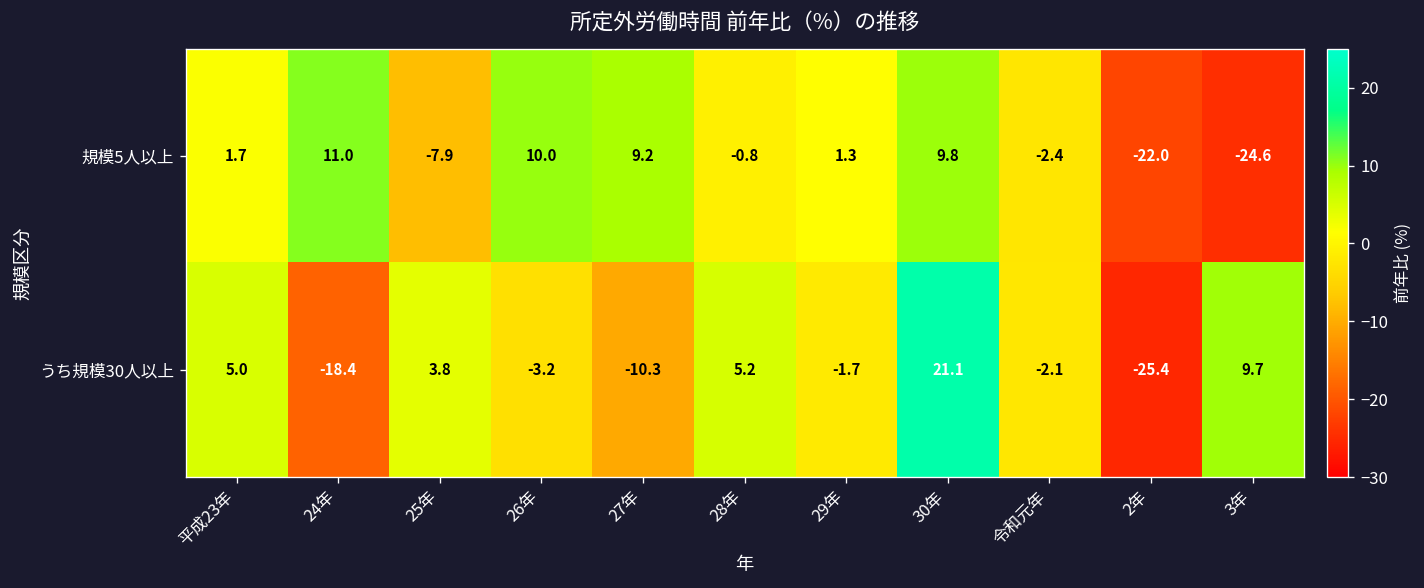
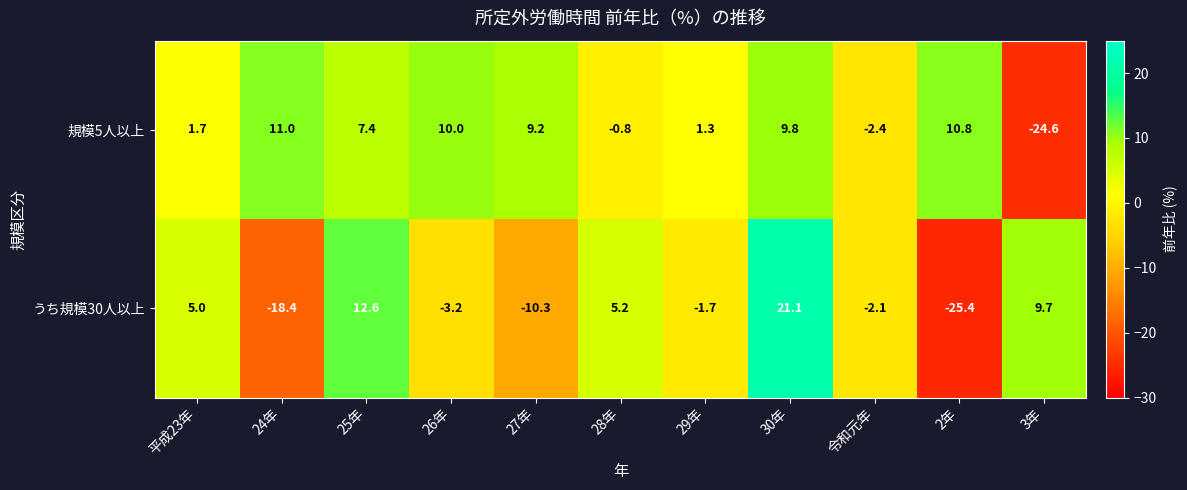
  {
    "規模5人以上": {
      "平成23年": 1.7,
      "24年": 11.0,
-     "25年": -7.9,
+     "25年": 7.4,
      "26年": 10.0,
      "27年": 9.2,
      "28年": -0.8,
      "29年": 1.3,
      "30年": 9.8,
      "令和元年": -2.4,
-     "2年": -22.0,
+     "2年": 10.8,
      "3年": -24.6
    },
    "うち規模30人以上": {
      "平成23年": 5.0,
      "24年": -18.4,
-     "25年": 3.8,
+     "25年": 12.6,
      "26年": -3.2,
      "27年": -10.3,
      "28年": 5.2,
      "29年": -1.7,
      "30年": 21.1,
      "令和元年": -2.1,
      "2年": -25.4,
      "3年": 9.7
    }
  }
